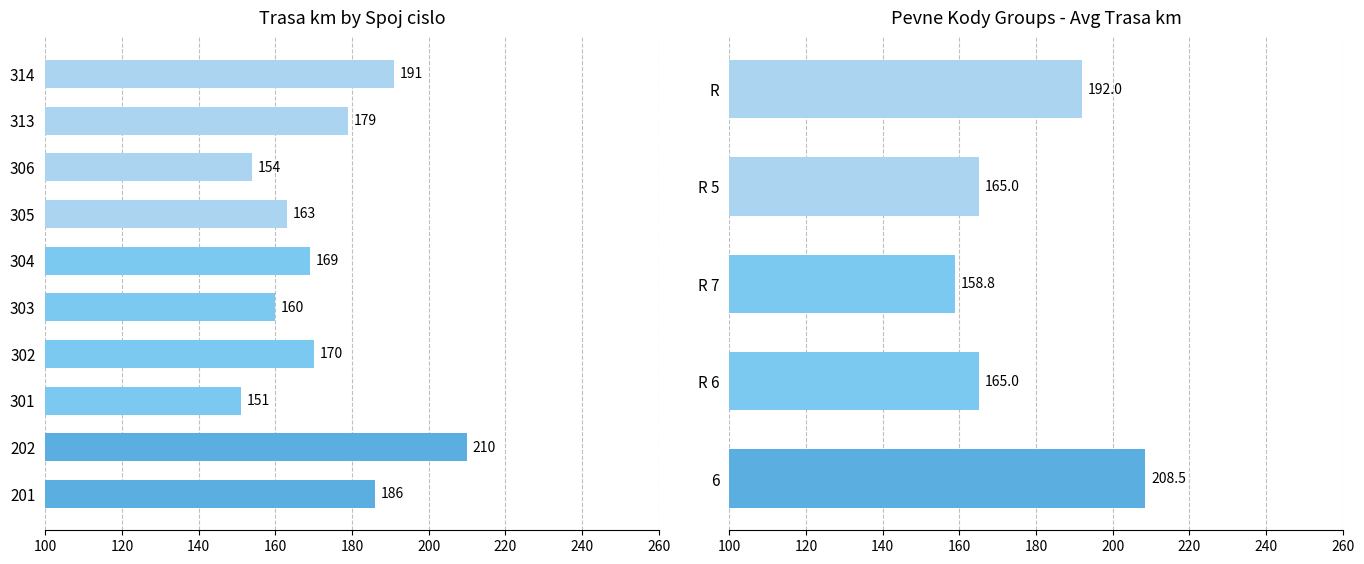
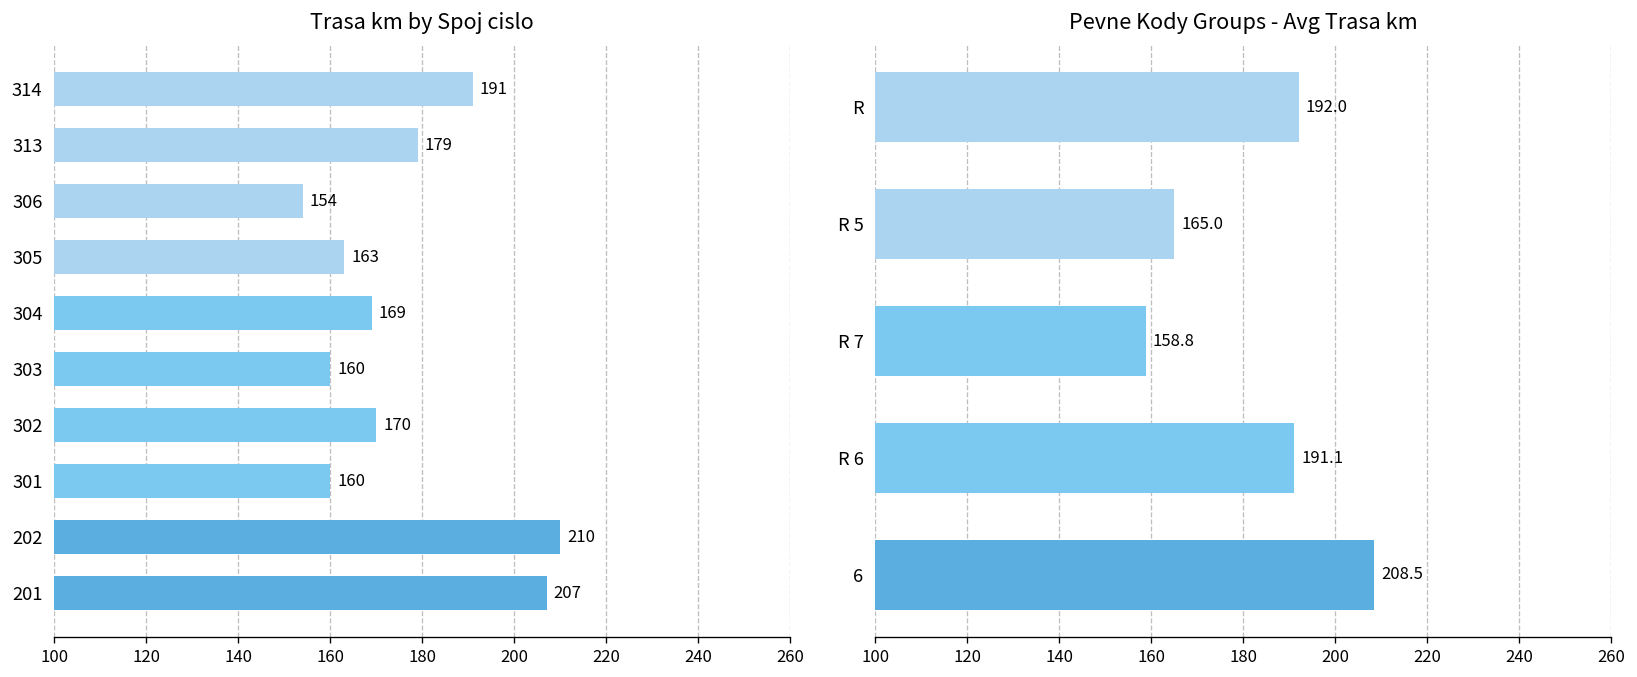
  {
    "Trasa km by Spoj cislo": {
      "314": 191,
      "313": 179,
      "306": 154,
      "305": 163,
      "304": 169,
      "303": 160,
      "302": 170,
-     "301": 151,
+     "301": 160,
      "202": 210,
-     "201": 186
+     "201": 207
    },
    "Pevne Kody Groups - Avg Trasa km": {
      "R": 192.0,
      "R 5": 165.0,
      "R 7": 158.8,
-     "R 6": 165.0,
+     "R 6": 191.1,
      "6": 208.5
    }
  }
